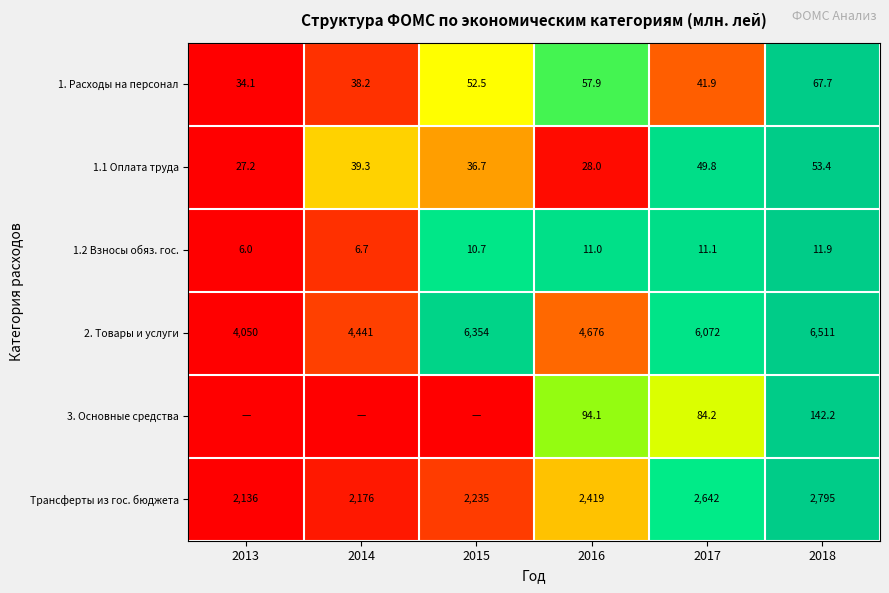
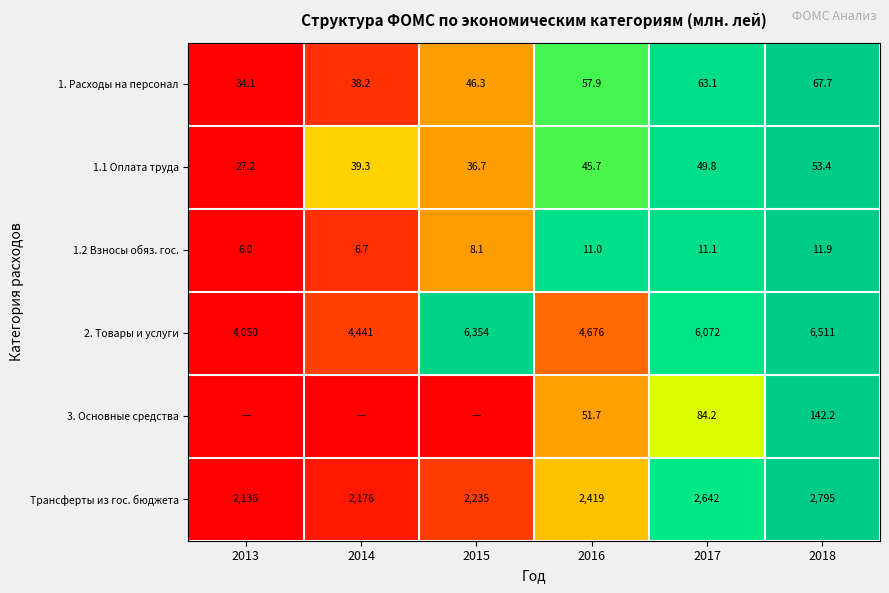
  {
    "1. Расходы на персонал": {
      "2013": "34.1",
      "2014": "38.2",
-     "2015": "52.5",
+     "2015": "46.3",
      "2016": "57.9",
-     "2017": "41.9",
+     "2017": "63.1",
      "2018": "67.7"
    },
    "1.1 Оплата труда": {
      "2013": "27.2",
      "2014": "39.3",
      "2015": "36.7",
-     "2016": "28.0",
+     "2016": "45.7",
      "2017": "49.8",
      "2018": "53.4"
    },
    "1.2 Взносы обяз. гос.": {
      "2013": "6.0",
      "2014": "6.7",
-     "2015": "10.7",
+     "2015": "8.1",
      "2016": "11.0",
      "2017": "11.1",
      "2018": "11.9"
    },
    "2. Товары и услуги": {
      "2013": "4,050",
      "2014": "4,441",
      "2015": "6,354",
      "2016": "4,676",
      "2017": "6,072",
      "2018": "6,511"
    },
    "3. Основные средства": {
-     "2016": "94.1",
+     "2016": "51.7",
      "2017": "84.2",
      "2018": "142.2"
    },
    "Трансферты из гос. бюджета": {
      "2013": "2,136",
      "2014": "2,176",
      "2015": "2,235",
      "2016": "2,419",
      "2017": "2,642",
      "2018": "2,795"
    }
  }
